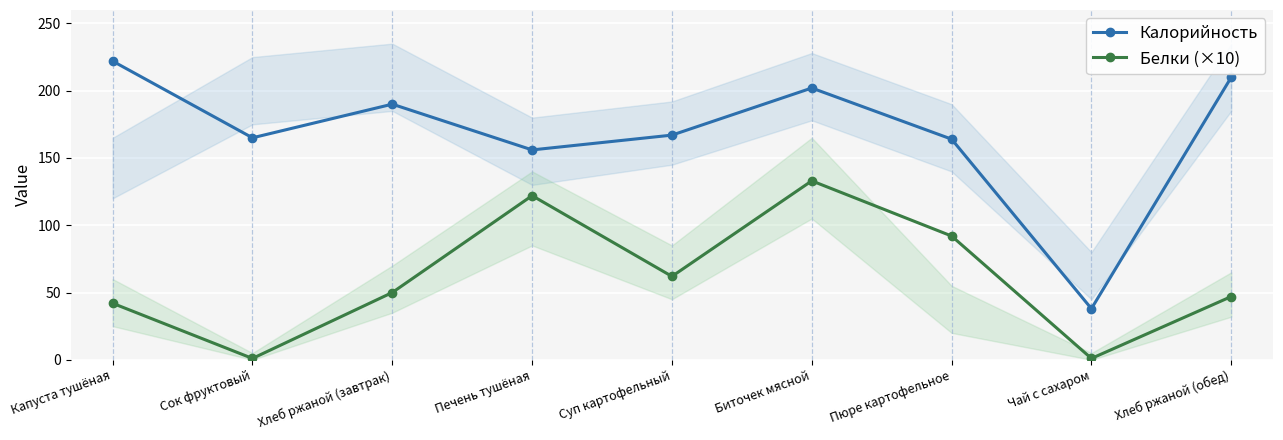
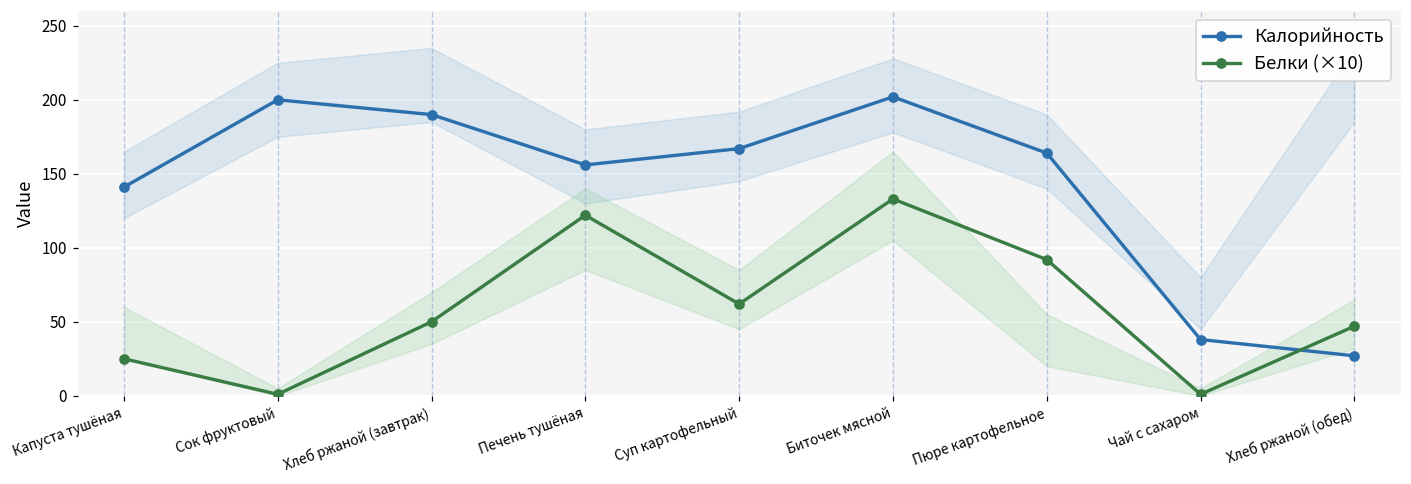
  {
    "Калорийность": {
-     "Капуста тушёная": 222,
-     "Сок фруктовый": 165,
+     "Капуста тушёная": 141,
+     "Сок фруктовый": 200,
      "Хлеб ржаной (завтрак)": 190,
      "Печень тушёная": 156,
      "Суп картофельный": 167,
      "Биточек мясной": 202,
      "Пюре картофельное": 164,
      "Чай с сахаром": 38,
-     "Хлеб ржаной (обед)": 210
+     "Хлеб ржаной (обед)": 27
    },
    "Белки (×10)": {
-     "Капуста тушёная": 42,
+     "Капуста тушёная": 25,
      "Сок фруктовый": 1,
      "Хлеб ржаной (завтрак)": 50,
      "Печень тушёная": 122,
      "Суп картофельный": 62,
      "Биточек мясной": 133,
      "Пюре картофельное": 92,
      "Чай с сахаром": 1,
      "Хлеб ржаной (обед)": 47
    }
  }
